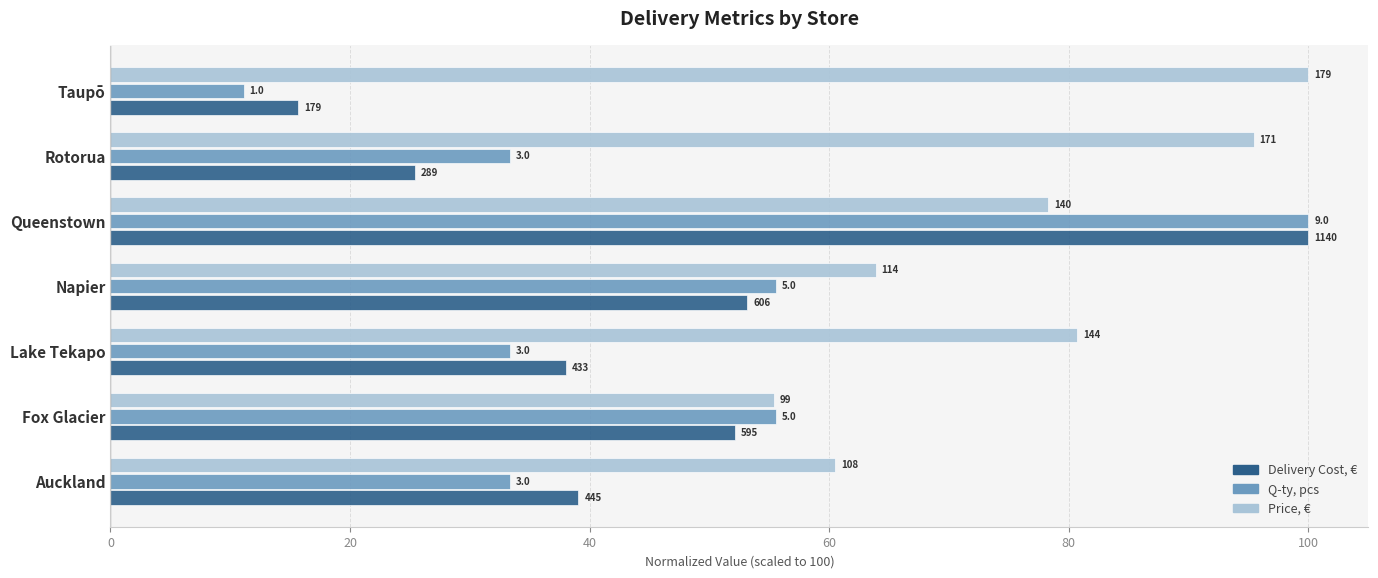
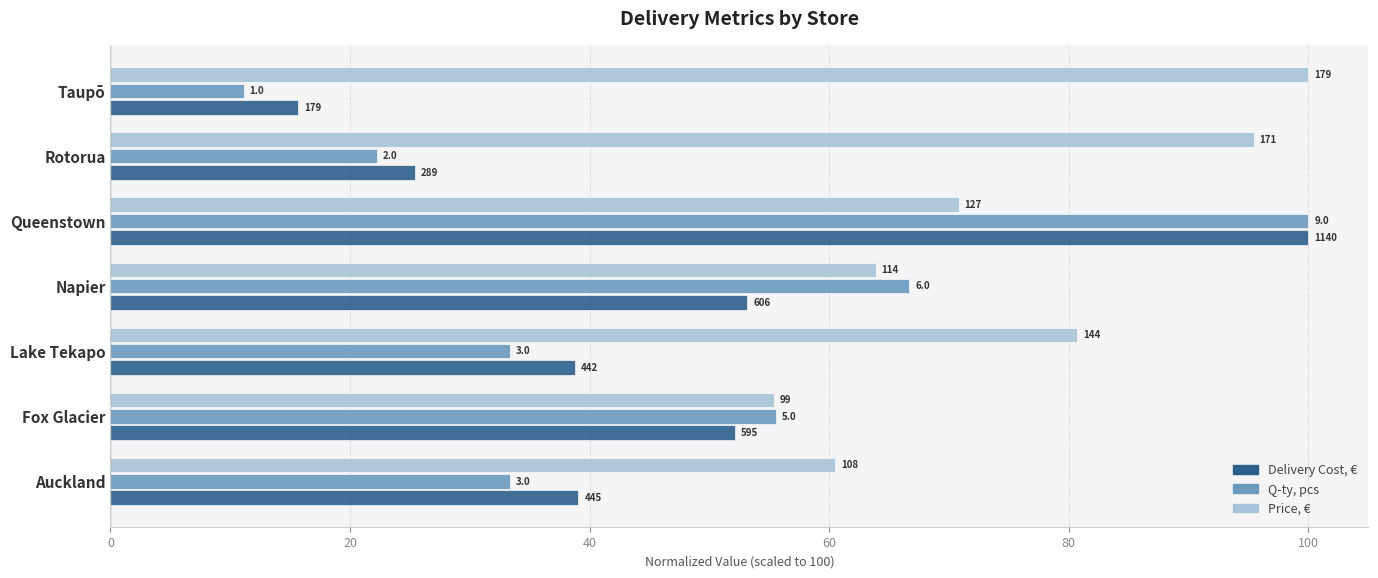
  {
    "Delivery Cost, €": {
-     "Lake Tekapo": 433
+     "Lake Tekapo": 442
    },
    "Q-ty, pcs": {
-     "Rotorua": 3.0,
-     "Napier": 5.0
+     "Rotorua": 2.0,
+     "Napier": 6.0
    },
    "Price, €": {
-     "Queenstown": 140
+     "Queenstown": 127
    }
  }
